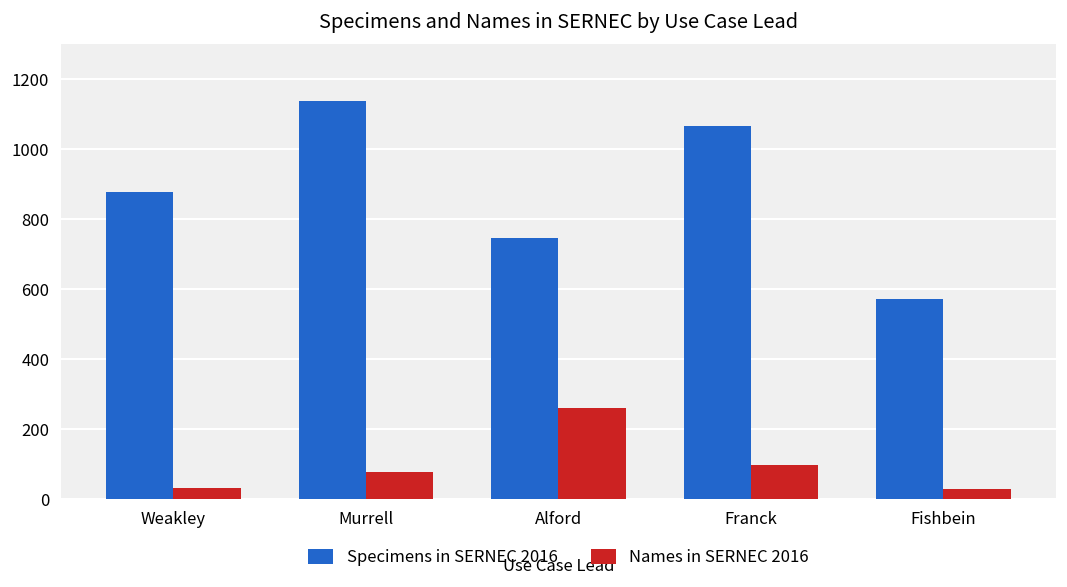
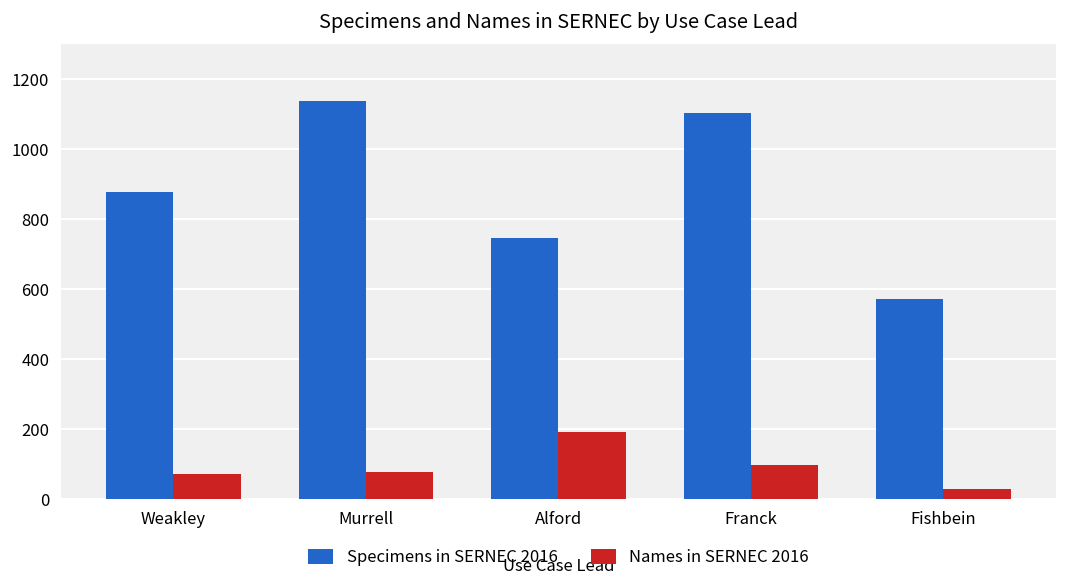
  {
    "Specimens in SERNEC 2016": {
      "Weakley": 880,
      "Murrell": 1140,
      "Alford": 750,
-     "Franck": 1070,
+     "Franck": 1100,
      "Fishbein": 570
    },
    "Names in SERNEC 2016": {
-     "Weakley": 30,
+     "Weakley": 70,
      "Murrell": 80,
-     "Alford": 260,
+     "Alford": 190,
      "Franck": 100,
      "Fishbein": 30
    }
  }
